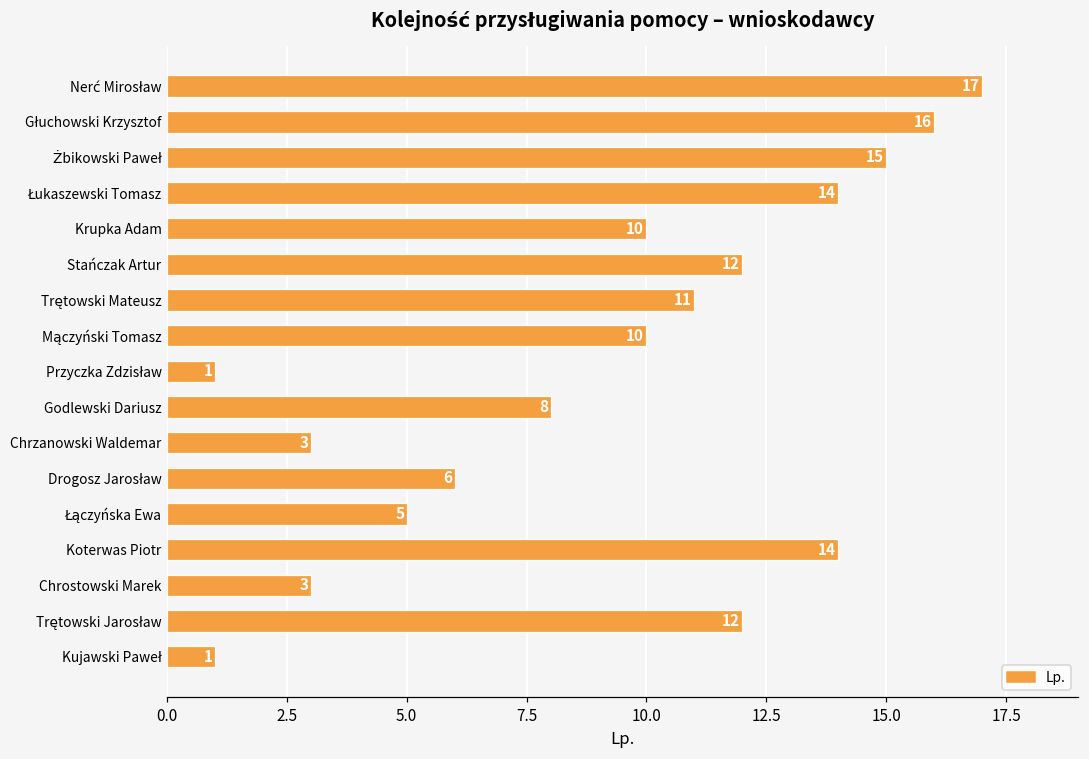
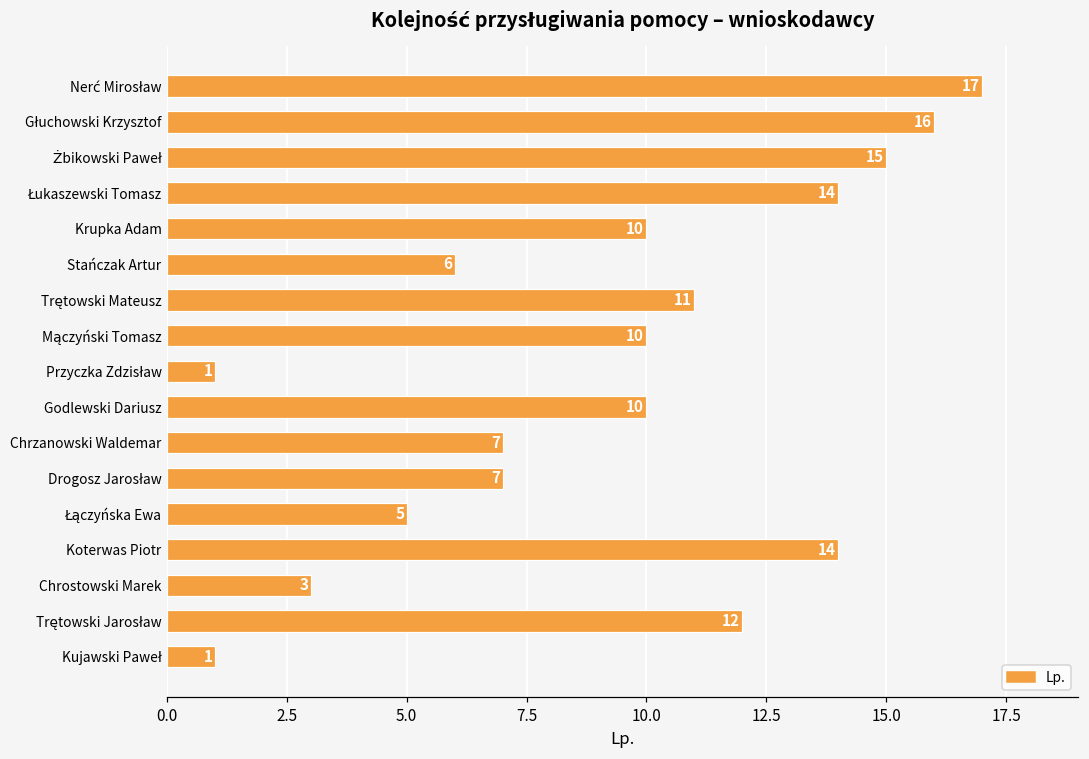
  {
    "Nerć Mirosław": 17,
    "Głuchowski Krzysztof": 16,
    "Żbikowski Paweł": 15,
    "Łukaszewski Tomasz": 14,
    "Krupka Adam": 10,
-   "Stańczak Artur": 12,
+   "Stańczak Artur": 6,
    "Trętowski Mateusz": 11,
    "Mączyński Tomasz": 10,
    "Przyczka Zdzisław": 1,
-   "Godlewski Dariusz": 8,
-   "Chrzanowski Waldemar": 3,
-   "Drogosz Jarosław": 6,
+   "Godlewski Dariusz": 10,
+   "Chrzanowski Waldemar": 7,
+   "Drogosz Jarosław": 7,
    "Łączyńska Ewa": 5,
    "Koterwas Piotr": 14,
    "Chrostowski Marek": 3,
    "Trętowski Jarosław": 12,
    "Kujawski Paweł": 1
  }
